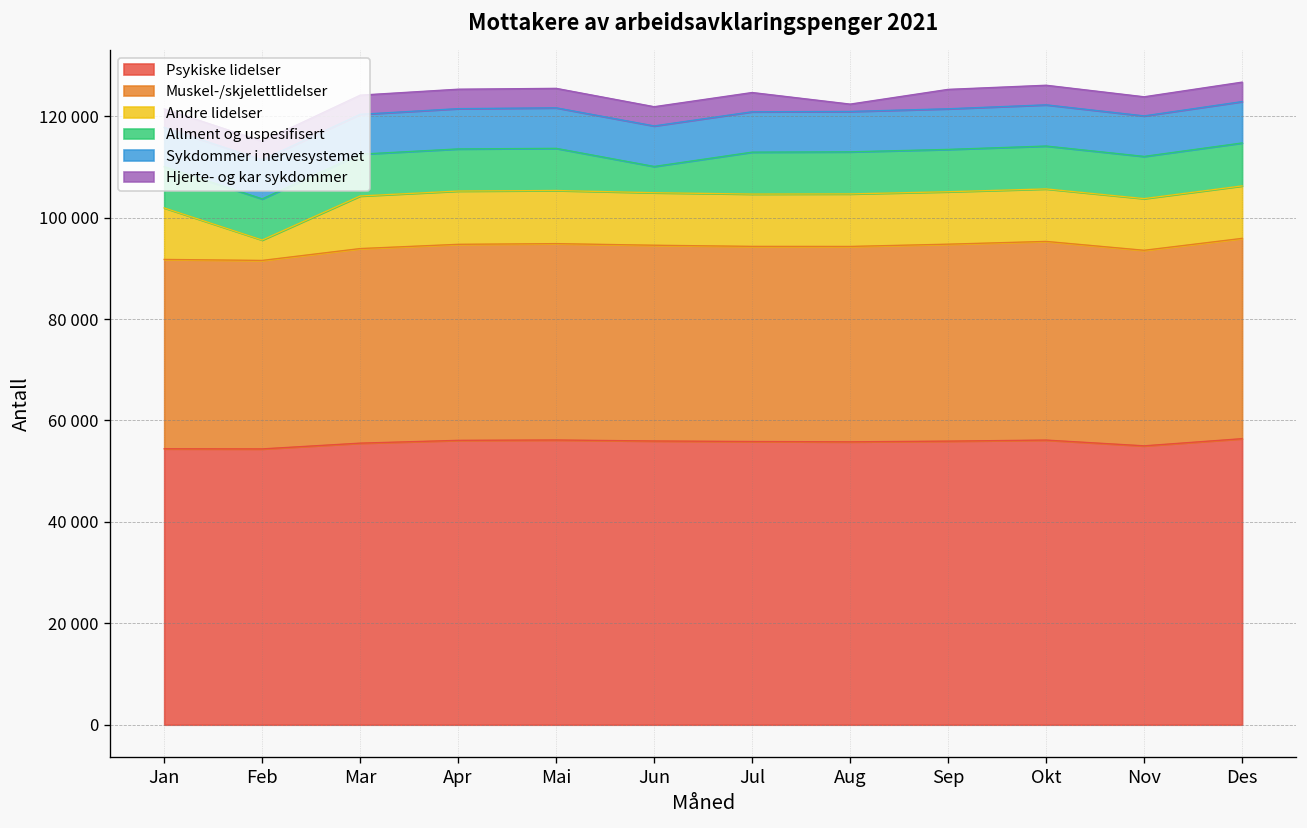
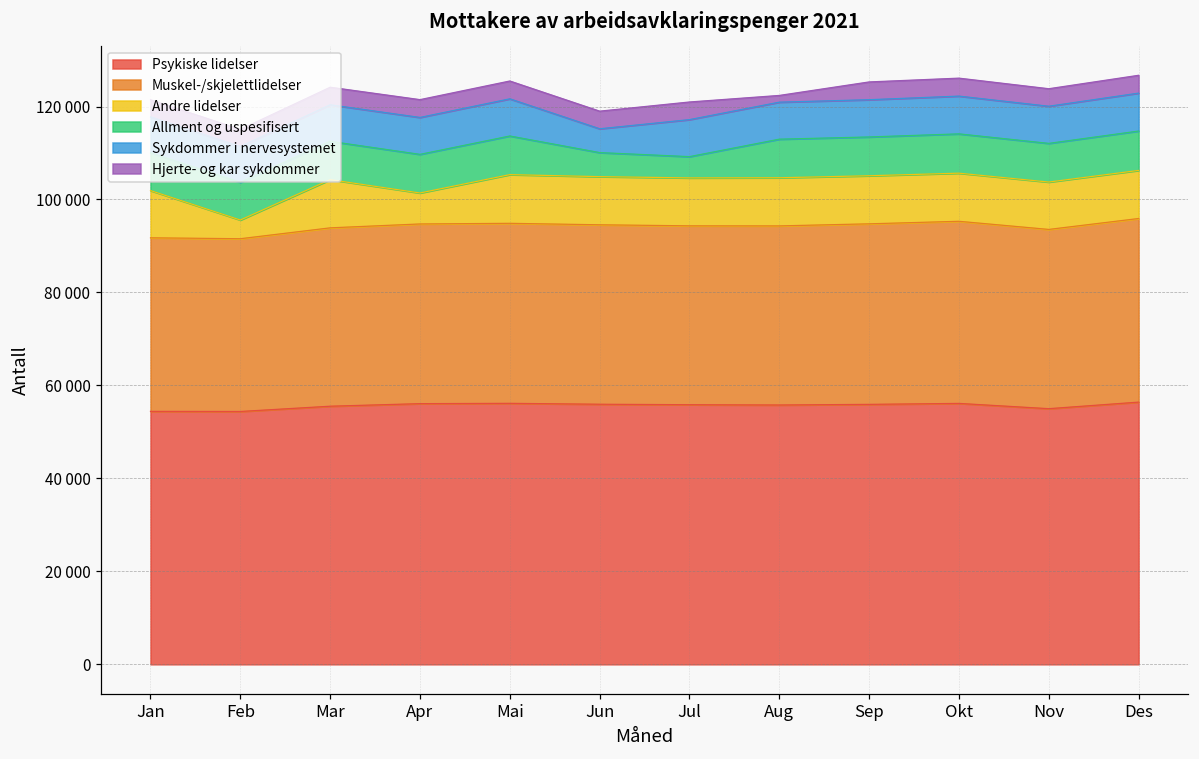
  {
    "Andre lidelser": {
      "Jan": 10000,
      "Feb": 4000,
-     "Apr": 11000,
+     "Apr": 7000,
      "Mai": 10000,
      "Jun": 10000,
      "Jul": 10000,
      "Aug": 10000,
      "Sep": 10000,
      "Okt": 10000,
      "Nov": 10000,
      "Des": 10000
    },
    "Allment og uspesifisert": {
      "Apr": 8000,
      "Mai": 8000,
      "Jun": 5000,
-     "Jul": 8000,
+     "Jul": 5000,
      "Aug": 8000,
      "Sep": 8000,
      "Okt": 8000,
      "Nov": 8000,
      "Des": 8000
    },
    "Sykdommer i nervesystemet": {
      "Apr": 8000,
      "Mai": 8000,
-     "Jun": 8000,
+     "Jun": 5000,
      "Jul": 8000,
      "Aug": 8000,
      "Sep": 8000,
      "Okt": 8000,
      "Nov": 8000,
      "Des": 8000
    },
    "Hjerte- og kar sykdommer": {
      "Apr": 4000,
      "Mai": 4000,
      "Jun": 4000,
      "Jul": 4000,
      "Aug": 1000,
      "Sep": 4000,
      "Okt": 4000,
      "Nov": 4000,
      "Des": 4000
    }
  }
